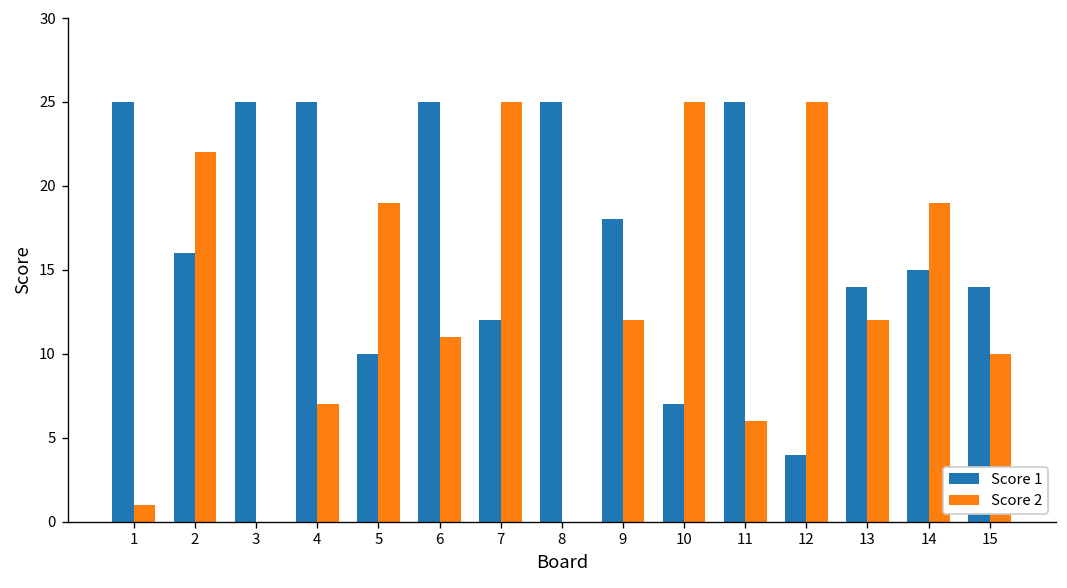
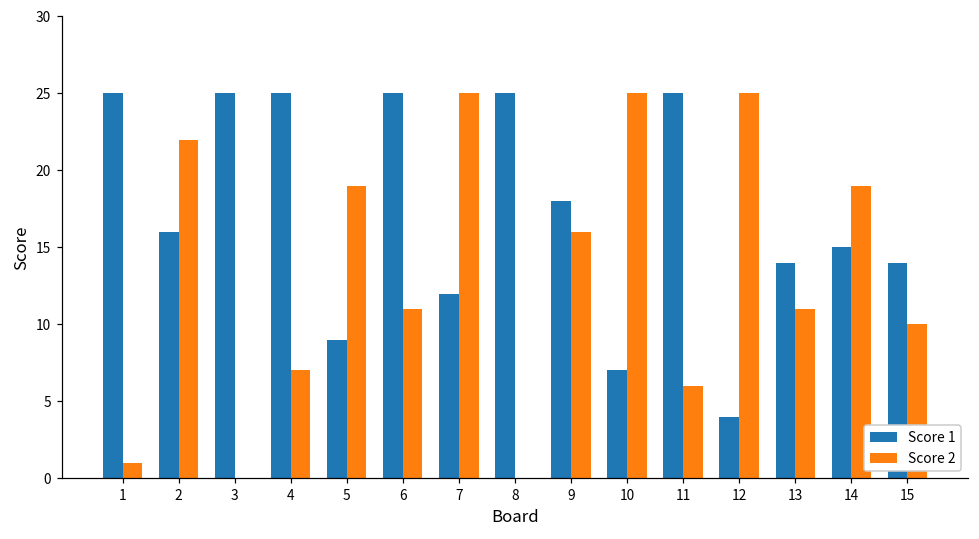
  {
    "Score 1": {
      "1": 25,
      "2": 16,
      "3": 25,
      "4": 25,
-     "5": 10,
+     "5": 9,
      "6": 25,
      "7": 12,
      "8": 25,
      "9": 18,
      "10": 7,
      "11": 25,
      "12": 4,
      "13": 14,
      "14": 15,
      "15": 14
    },
    "Score 2": {
      "1": 1,
      "2": 22,
      "3": 0,
      "4": 7,
      "5": 19,
      "6": 11,
      "7": 25,
      "8": 0,
-     "9": 12,
+     "9": 16,
      "10": 25,
      "11": 6,
      "12": 25,
-     "13": 12,
+     "13": 11,
      "14": 19,
      "15": 10
    }
  }
